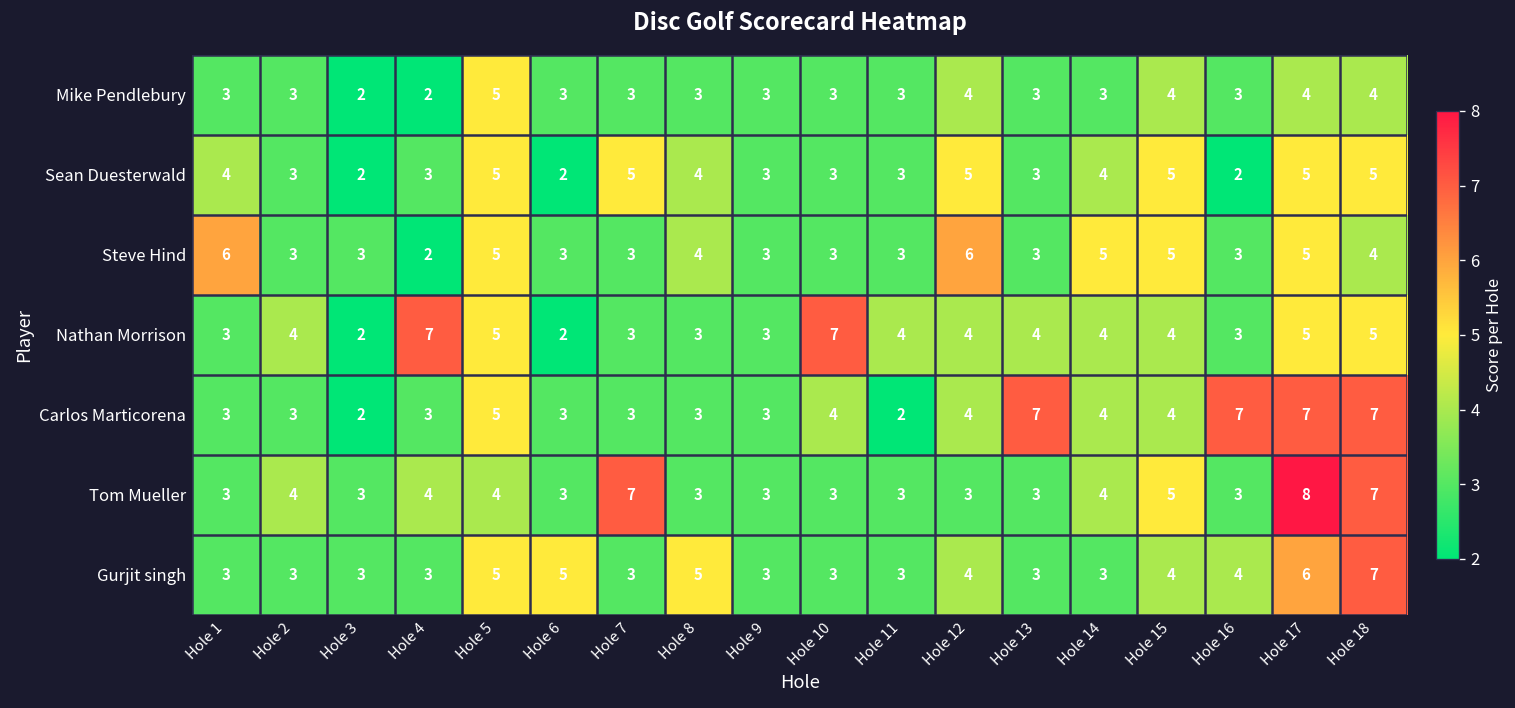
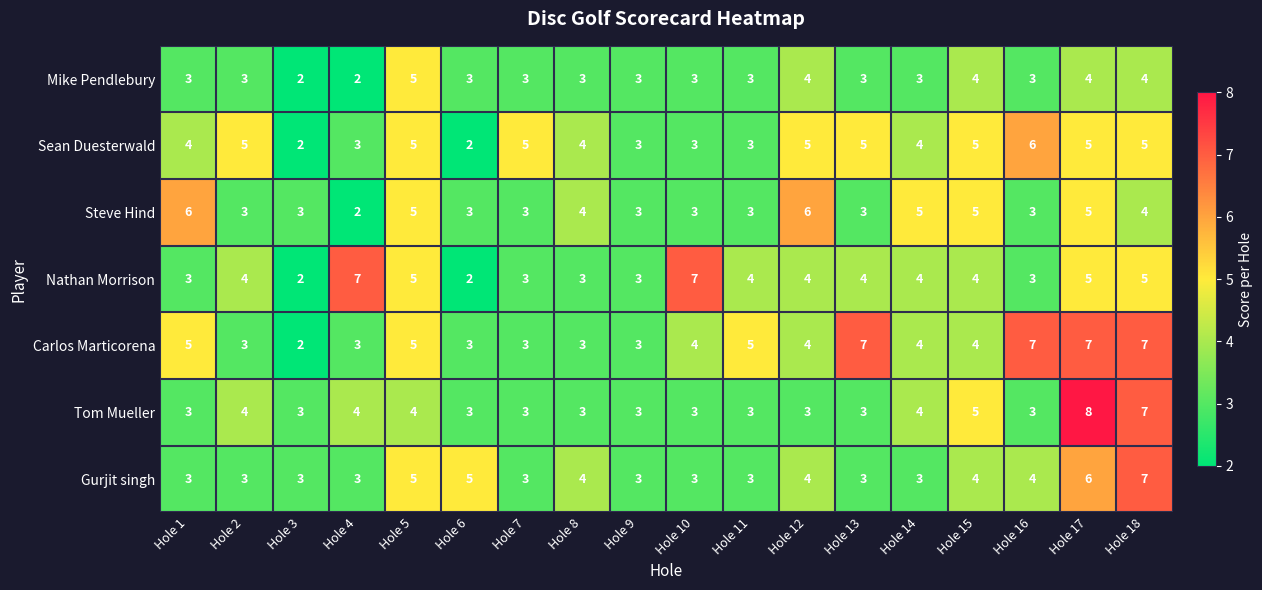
  {
    "Mike Pendlebury": {
      "Hole 1": 3,
      "Hole 2": 3,
      "Hole 3": 2,
      "Hole 4": 2,
      "Hole 5": 5,
      "Hole 6": 3,
      "Hole 7": 3,
      "Hole 8": 3,
      "Hole 9": 3,
      "Hole 10": 3,
      "Hole 11": 3,
      "Hole 12": 4,
      "Hole 13": 3,
      "Hole 14": 3,
      "Hole 15": 4,
      "Hole 16": 3,
      "Hole 17": 4,
      "Hole 18": 4
    },
    "Sean Duesterwald": {
      "Hole 1": 4,
-     "Hole 2": 3,
+     "Hole 2": 5,
      "Hole 3": 2,
      "Hole 4": 3,
      "Hole 5": 5,
      "Hole 6": 2,
      "Hole 7": 5,
      "Hole 8": 4,
      "Hole 9": 3,
      "Hole 10": 3,
      "Hole 11": 3,
      "Hole 12": 5,
-     "Hole 13": 3,
+     "Hole 13": 5,
      "Hole 14": 4,
      "Hole 15": 5,
-     "Hole 16": 2,
+     "Hole 16": 6,
      "Hole 17": 5,
      "Hole 18": 5
    },
    "Steve Hind": {
      "Hole 1": 6,
      "Hole 2": 3,
      "Hole 3": 3,
      "Hole 4": 2,
      "Hole 5": 5,
      "Hole 6": 3,
      "Hole 7": 3,
      "Hole 8": 4,
      "Hole 9": 3,
      "Hole 10": 3,
      "Hole 11": 3,
      "Hole 12": 6,
      "Hole 13": 3,
      "Hole 14": 5,
      "Hole 15": 5,
      "Hole 16": 3,
      "Hole 17": 5,
      "Hole 18": 4
    },
    "Nathan Morrison": {
      "Hole 1": 3,
      "Hole 2": 4,
      "Hole 3": 2,
      "Hole 4": 7,
      "Hole 5": 5,
      "Hole 6": 2,
      "Hole 7": 3,
      "Hole 8": 3,
      "Hole 9": 3,
      "Hole 10": 7,
      "Hole 11": 4,
      "Hole 12": 4,
      "Hole 13": 4,
      "Hole 14": 4,
      "Hole 15": 4,
      "Hole 16": 3,
      "Hole 17": 5,
      "Hole 18": 5
    },
    "Carlos Marticorena": {
-     "Hole 1": 3,
+     "Hole 1": 5,
      "Hole 2": 3,
      "Hole 3": 2,
      "Hole 4": 3,
      "Hole 5": 5,
      "Hole 6": 3,
      "Hole 7": 3,
      "Hole 8": 3,
      "Hole 9": 3,
      "Hole 10": 4,
-     "Hole 11": 2,
+     "Hole 11": 5,
      "Hole 12": 4,
      "Hole 13": 7,
      "Hole 14": 4,
      "Hole 15": 4,
      "Hole 16": 7,
      "Hole 17": 7,
      "Hole 18": 7
    },
    "Tom Mueller": {
      "Hole 1": 3,
      "Hole 2": 4,
      "Hole 3": 3,
      "Hole 4": 4,
      "Hole 5": 4,
      "Hole 6": 3,
-     "Hole 7": 7,
+     "Hole 7": 3,
      "Hole 8": 3,
      "Hole 9": 3,
      "Hole 10": 3,
      "Hole 11": 3,
      "Hole 12": 3,
      "Hole 13": 3,
      "Hole 14": 4,
      "Hole 15": 5,
      "Hole 16": 3,
      "Hole 17": 8,
      "Hole 18": 7
    },
    "Gurjit singh": {
      "Hole 1": 3,
      "Hole 2": 3,
      "Hole 3": 3,
      "Hole 4": 3,
      "Hole 5": 5,
      "Hole 6": 5,
      "Hole 7": 3,
-     "Hole 8": 5,
+     "Hole 8": 4,
      "Hole 9": 3,
      "Hole 10": 3,
      "Hole 11": 3,
      "Hole 12": 4,
      "Hole 13": 3,
      "Hole 14": 3,
      "Hole 15": 4,
      "Hole 16": 4,
      "Hole 17": 6,
      "Hole 18": 7
    }
  }
